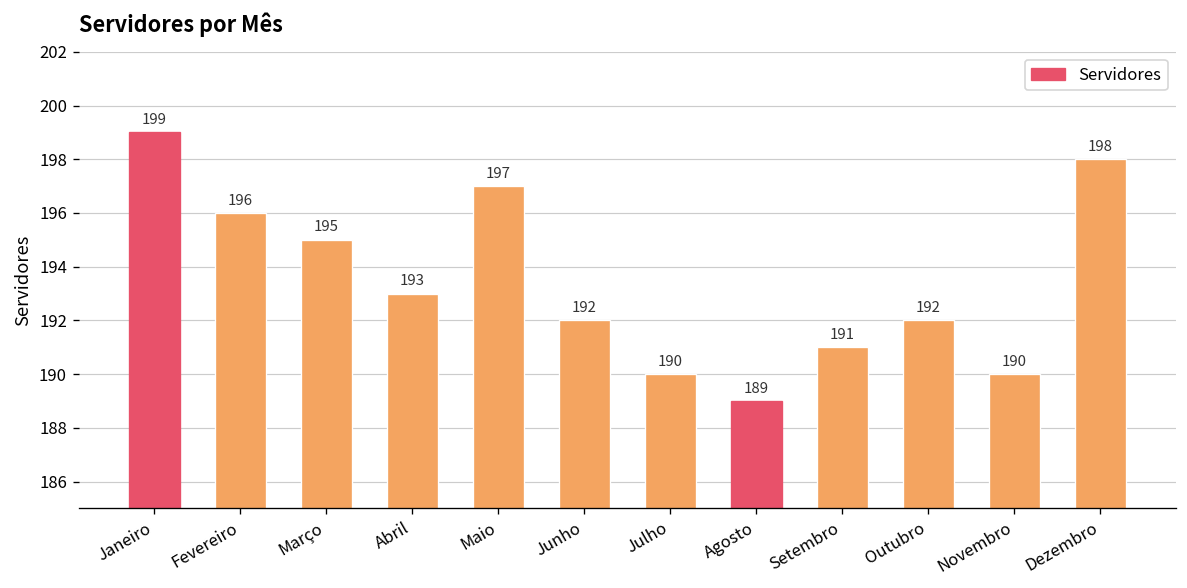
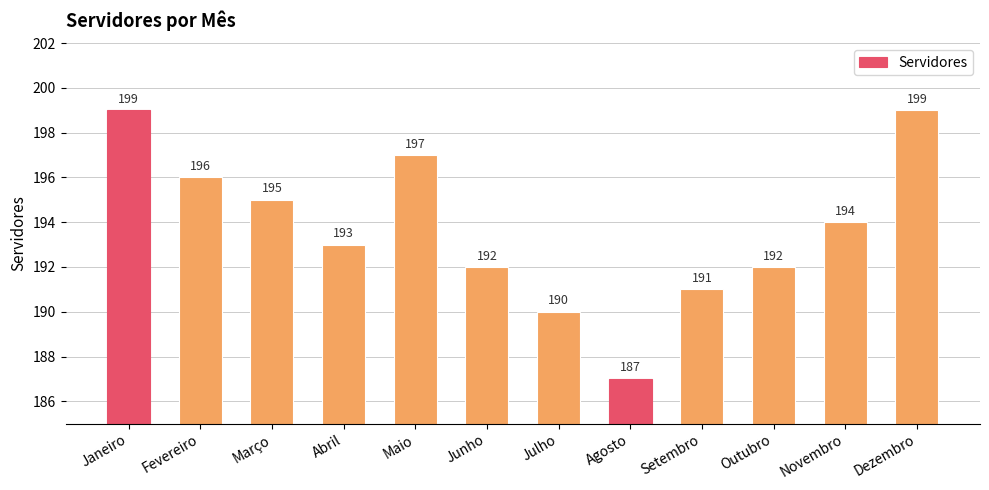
  {
    "Janeiro": 199,
    "Fevereiro": 196,
    "Março": 195,
    "Abril": 193,
    "Maio": 197,
    "Junho": 192,
    "Julho": 190,
-   "Agosto": 189,
+   "Agosto": 187,
    "Setembro": 191,
    "Outubro": 192,
-   "Novembro": 190,
-   "Dezembro": 198
+   "Novembro": 194,
+   "Dezembro": 199
  }
